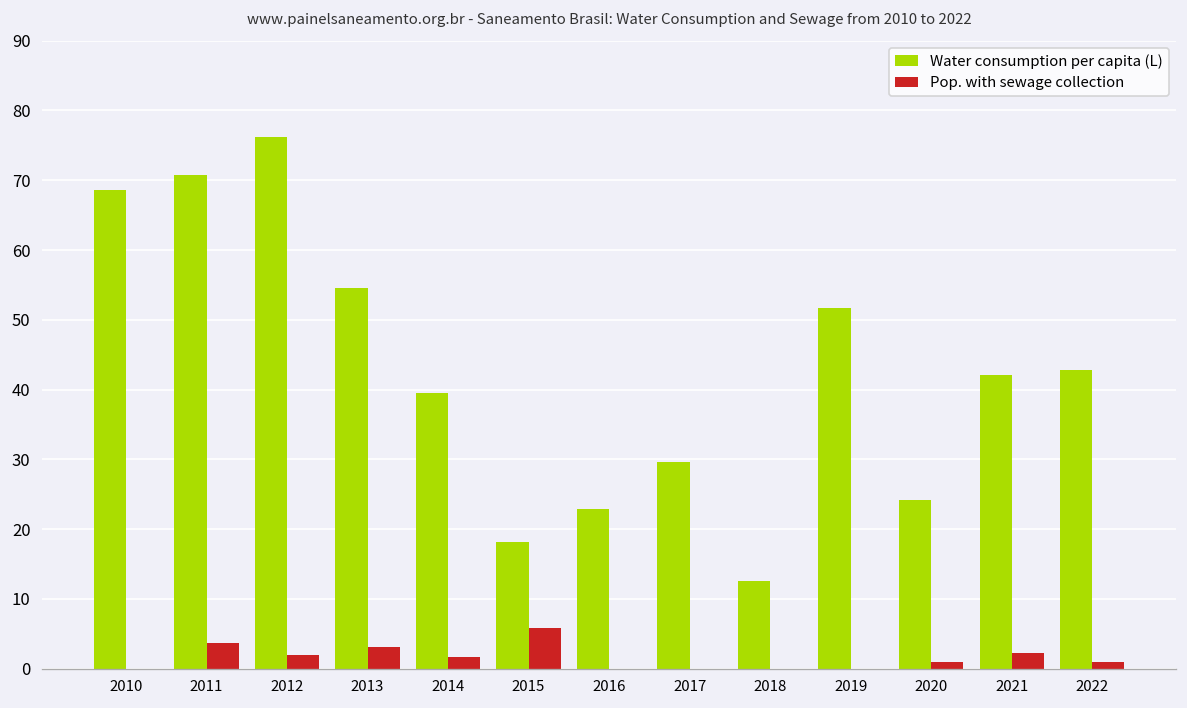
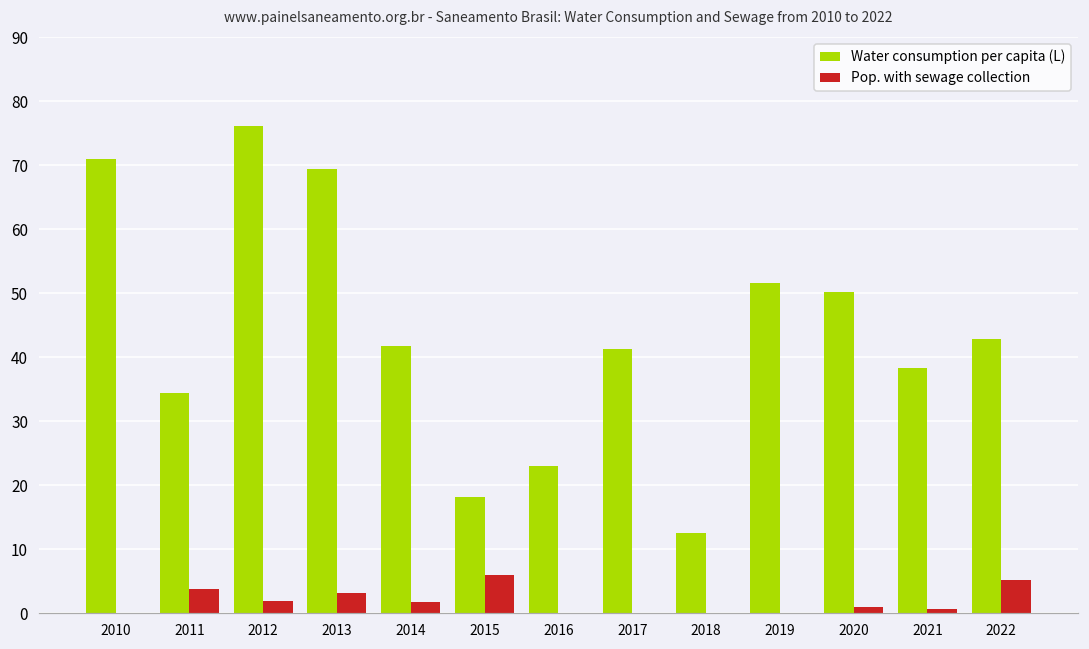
  {
    "Water consumption per capita (L)": {
-     "2010": 69,
-     "2011": 71,
+     "2010": 71,
+     "2011": 34,
      "2012": 76,
-     "2013": 55,
-     "2014": 39,
+     "2013": 69,
+     "2014": 42,
      "2015": 18,
      "2016": 23,
-     "2017": 30,
+     "2017": 41,
      "2018": 13,
      "2019": 52,
-     "2020": 24,
-     "2021": 42,
+     "2020": 50,
+     "2021": 38,
      "2022": 43
    },
    "Pop. with sewage collection": {
      "2010": 0,
      "2011": 4,
      "2012": 2,
      "2013": 3,
      "2014": 2,
      "2015": 6,
      "2016": 0,
      "2017": 0,
      "2018": 0,
      "2019": 0,
      "2020": 1,
-     "2021": 2,
-     "2022": 1
+     "2021": 1,
+     "2022": 5
    }
  }
